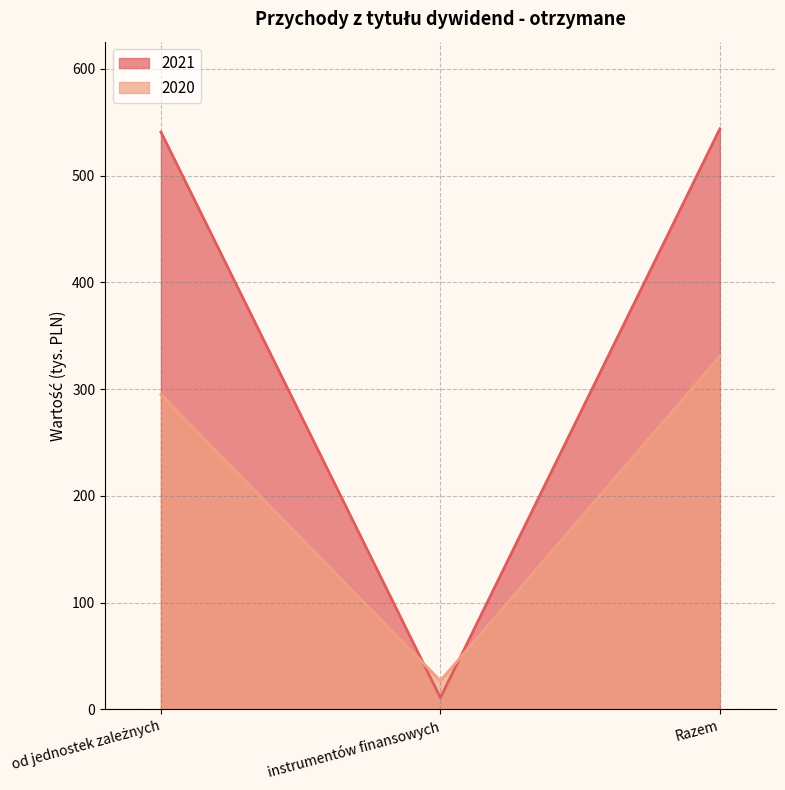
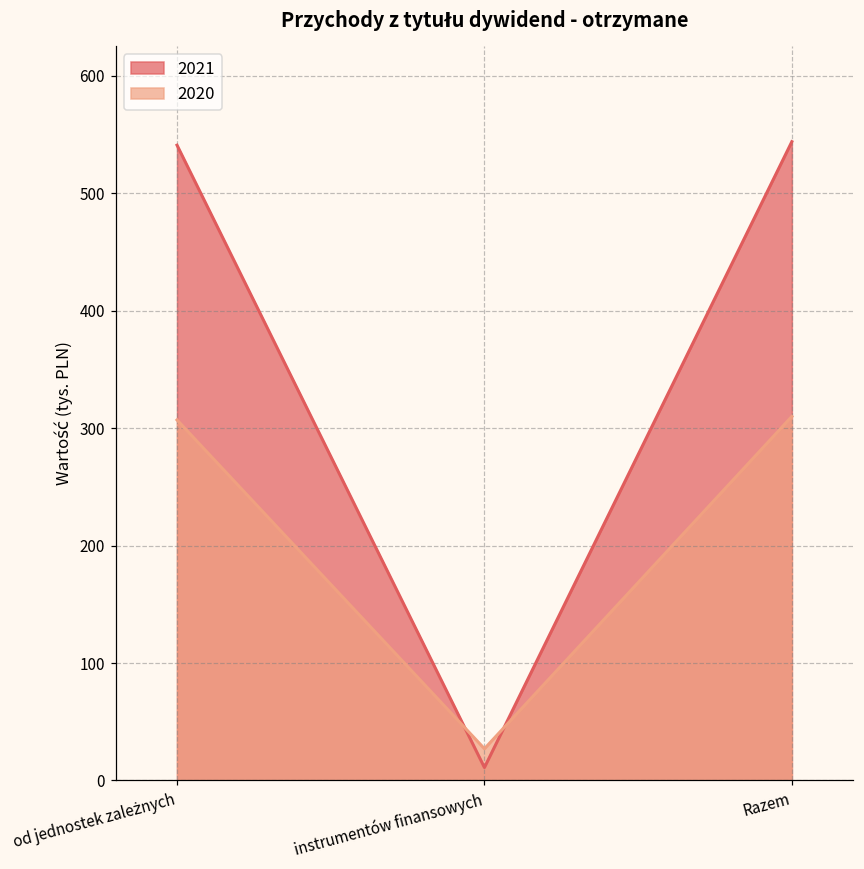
  {
    "2021": {
      "od jednostek zależnych": 541,
      "instrumentów finansowych": 11,
      "Razem": 544
    },
    "2020": {
-     "od jednostek zależnych": 295,
+     "od jednostek zależnych": 307,
      "instrumentów finansowych": 27,
-     "Razem": 331
+     "Razem": 310
    }
  }
